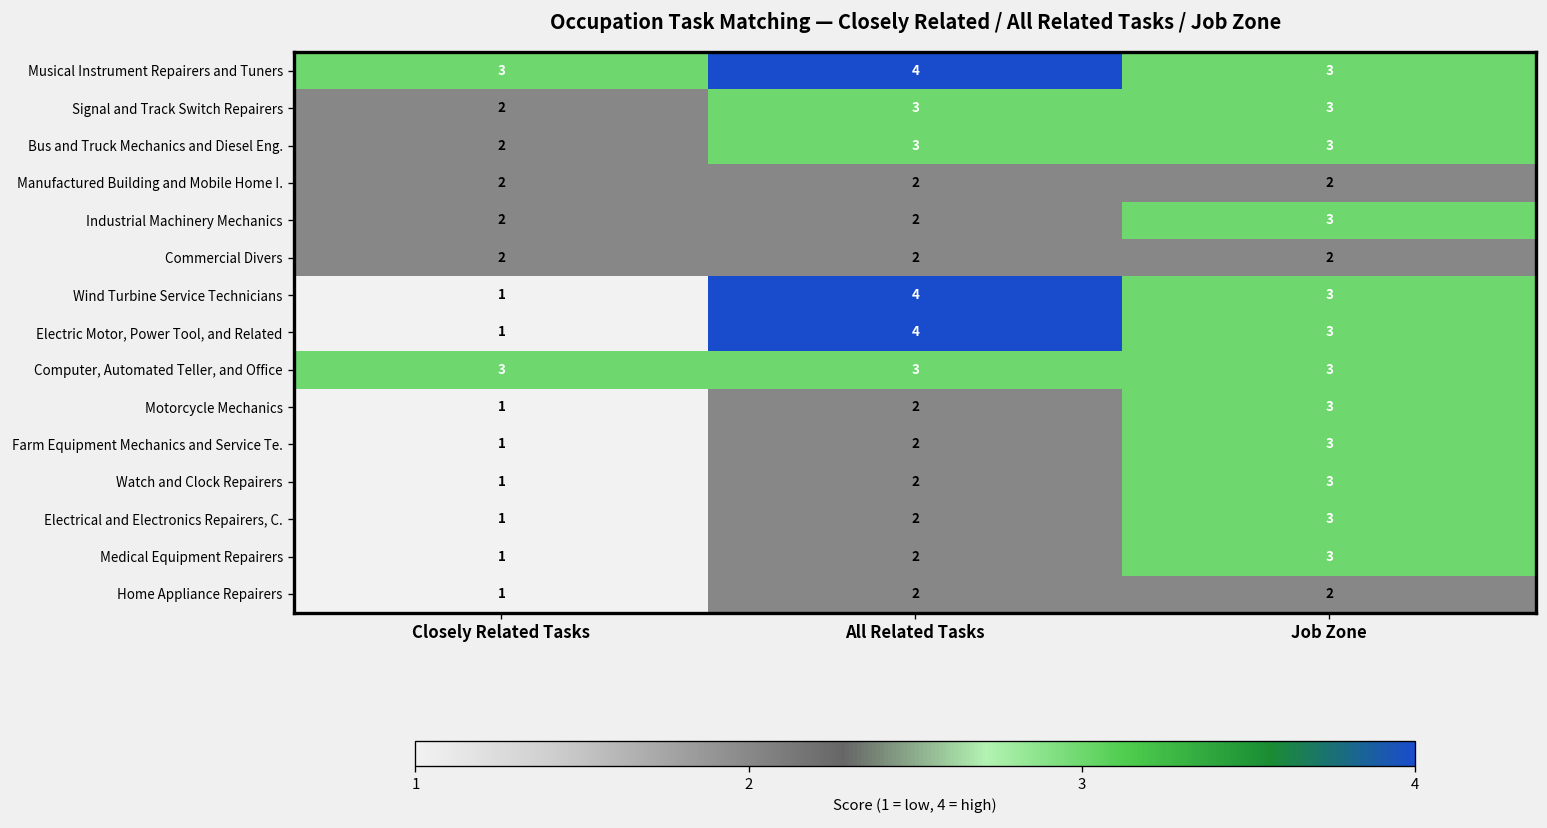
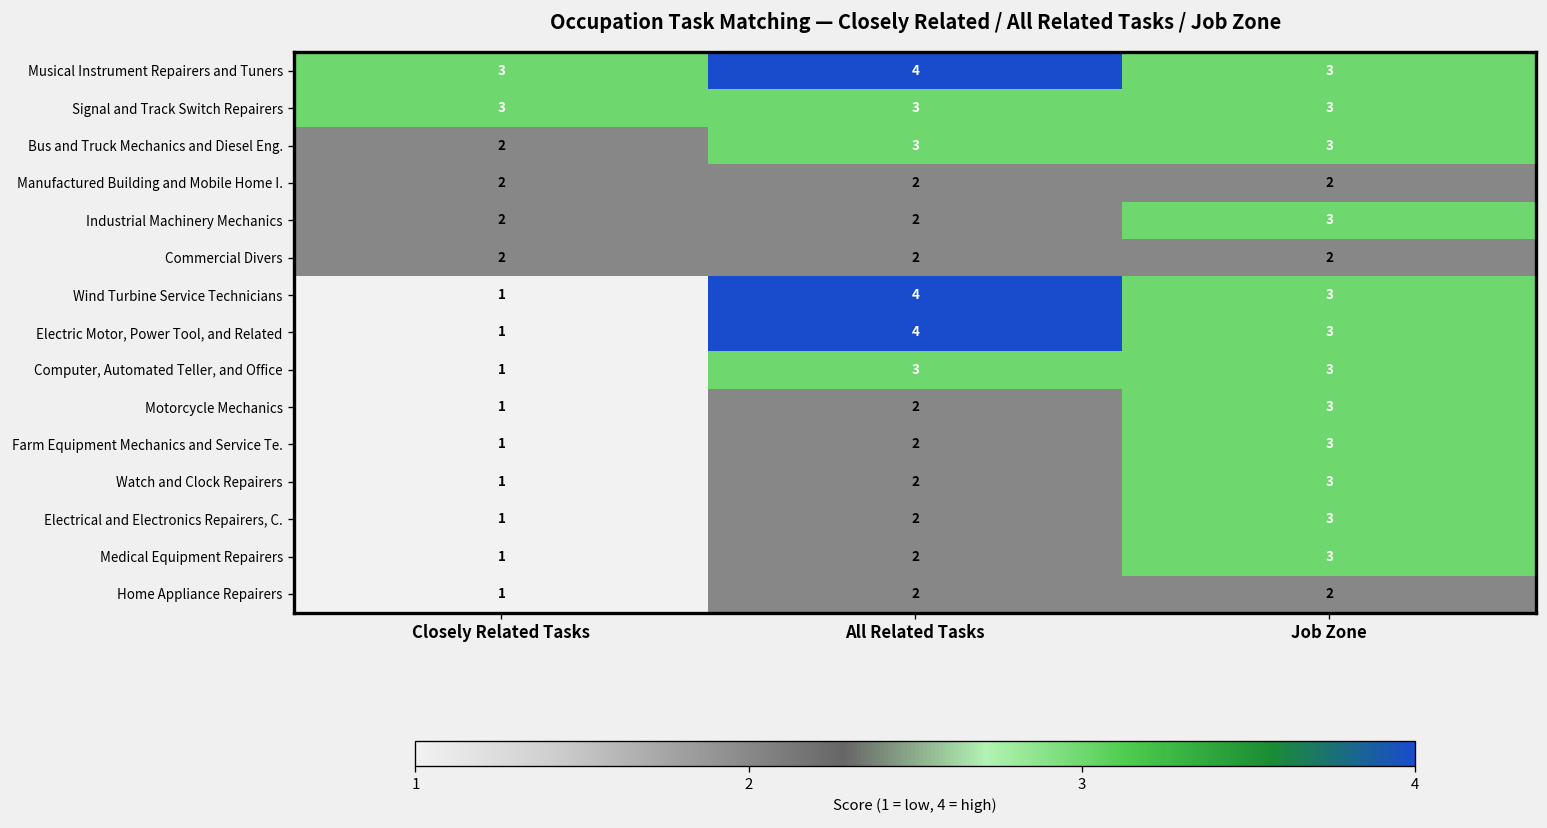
  {
    "Musical Instrument Repairers and Tuners": {
      "Closely Related Tasks": 3,
      "All Related Tasks": 4,
      "Job Zone": 3
    },
    "Signal and Track Switch Repairers": {
-     "Closely Related Tasks": 2,
+     "Closely Related Tasks": 3,
      "All Related Tasks": 3,
      "Job Zone": 3
    },
    "Bus and Truck Mechanics and Diesel Eng.": {
      "Closely Related Tasks": 2,
      "All Related Tasks": 3,
      "Job Zone": 3
    },
    "Manufactured Building and Mobile Home I.": {
      "Closely Related Tasks": 2,
      "All Related Tasks": 2,
      "Job Zone": 2
    },
    "Industrial Machinery Mechanics": {
      "Closely Related Tasks": 2,
      "All Related Tasks": 2,
      "Job Zone": 3
    },
    "Commercial Divers": {
      "Closely Related Tasks": 2,
      "All Related Tasks": 2,
      "Job Zone": 2
    },
    "Wind Turbine Service Technicians": {
      "Closely Related Tasks": 1,
      "All Related Tasks": 4,
      "Job Zone": 3
    },
    "Electric Motor, Power Tool, and Related": {
      "Closely Related Tasks": 1,
      "All Related Tasks": 4,
      "Job Zone": 3
    },
    "Computer, Automated Teller, and Office": {
-     "Closely Related Tasks": 3,
+     "Closely Related Tasks": 1,
      "All Related Tasks": 3,
      "Job Zone": 3
    },
    "Motorcycle Mechanics": {
      "Closely Related Tasks": 1,
      "All Related Tasks": 2,
      "Job Zone": 3
    },
    "Farm Equipment Mechanics and Service Te.": {
      "Closely Related Tasks": 1,
      "All Related Tasks": 2,
      "Job Zone": 3
    },
    "Watch and Clock Repairers": {
      "Closely Related Tasks": 1,
      "All Related Tasks": 2,
      "Job Zone": 3
    },
    "Electrical and Electronics Repairers, C.": {
      "Closely Related Tasks": 1,
      "All Related Tasks": 2,
      "Job Zone": 3
    },
    "Medical Equipment Repairers": {
      "Closely Related Tasks": 1,
      "All Related Tasks": 2,
      "Job Zone": 3
    },
    "Home Appliance Repairers": {
      "Closely Related Tasks": 1,
      "All Related Tasks": 2,
      "Job Zone": 2
    }
  }
